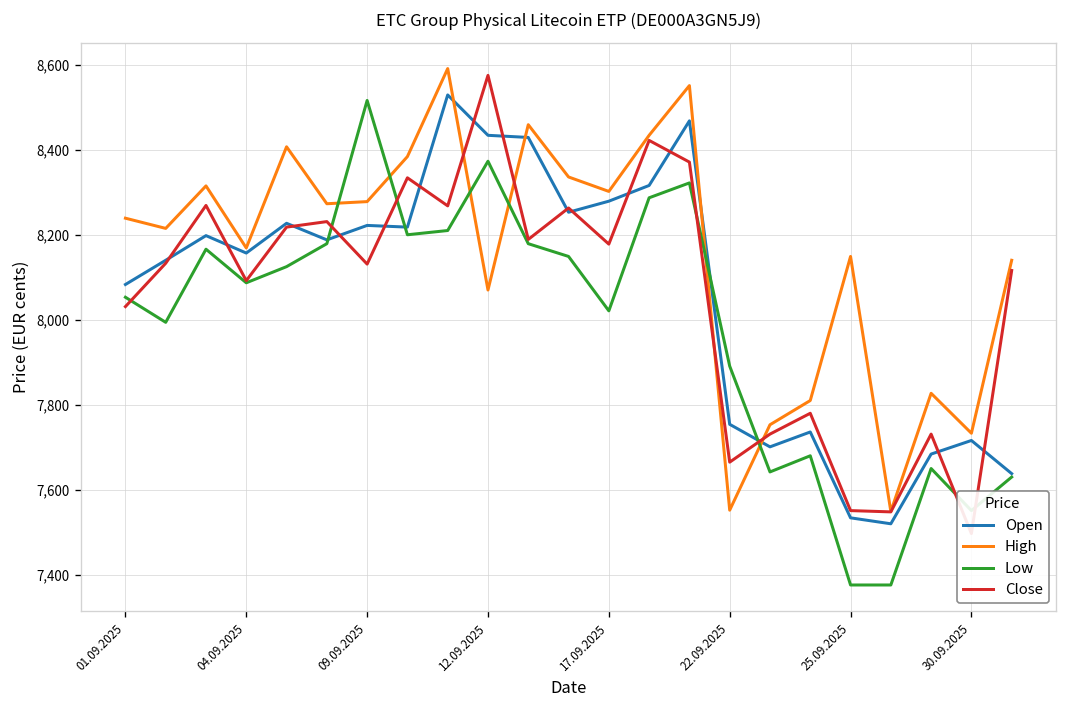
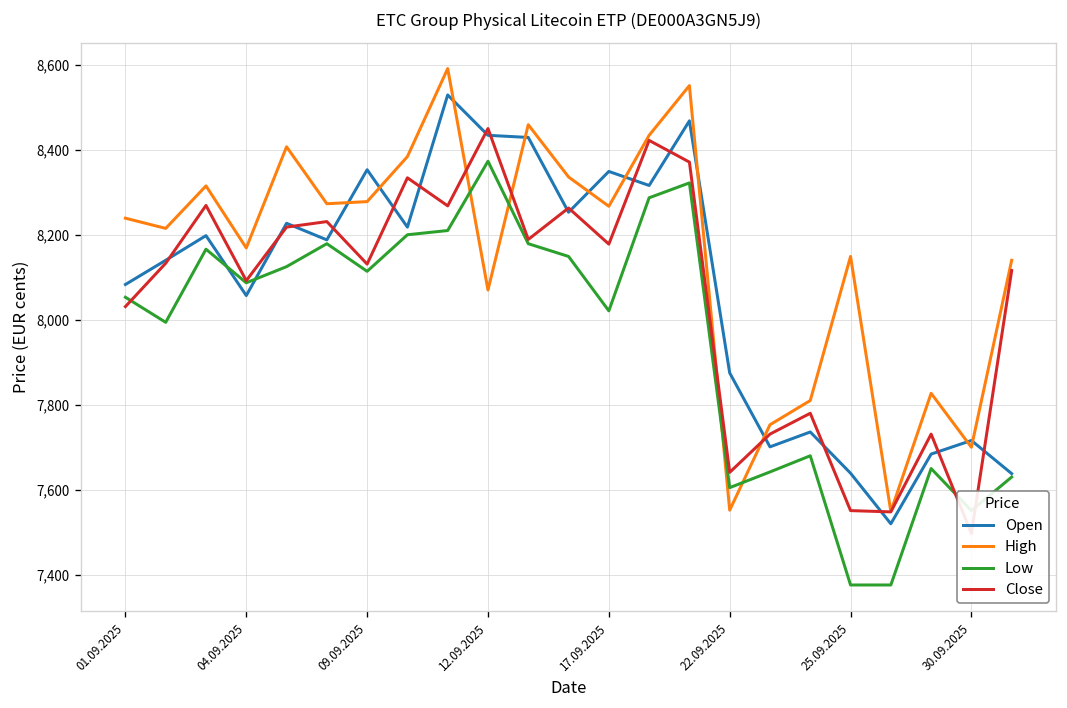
  {
    "Open": {
      "01.09.2025": "8,080",
-     "04.09.2025": "8,160",
-     "09.09.2025": "8,220",
+     "04.09.2025": "8,060",
+     "09.09.2025": "8,350",
      "12.09.2025": "8,440",
-     "17.09.2025": "8,280",
-     "22.09.2025": "7,760",
-     "25.09.2025": "7,540",
+     "17.09.2025": "8,350",
+     "22.09.2025": "7,880",
+     "25.09.2025": "7,640",
      "30.09.2025": "7,720"
    },
    "High": {
      "01.09.2025": "8,240",
      "04.09.2025": "8,170",
      "09.09.2025": "8,280",
      "12.09.2025": "8,070",
-     "17.09.2025": "8,300",
+     "17.09.2025": "8,270",
      "22.09.2025": "7,550",
      "25.09.2025": "8,150",
-     "30.09.2025": "7,730"
+     "30.09.2025": "7,700"
    },
    "Low": {
      "01.09.2025": "8,050",
-     "09.09.2025": "8,520",
+     "09.09.2025": "8,120",
      "12.09.2025": "8,370",
      "17.09.2025": "8,020",
-     "22.09.2025": "7,890",
+     "22.09.2025": "7,610",
      "25.09.2025": "7,380"
    },
    "Close": {
      "01.09.2025": "8,030",
      "09.09.2025": "8,130",
-     "12.09.2025": "8,580",
+     "12.09.2025": "8,450",
      "17.09.2025": "8,180",
-     "22.09.2025": "7,670",
+     "22.09.2025": "7,640",
      "25.09.2025": "7,550"
    }
  }
